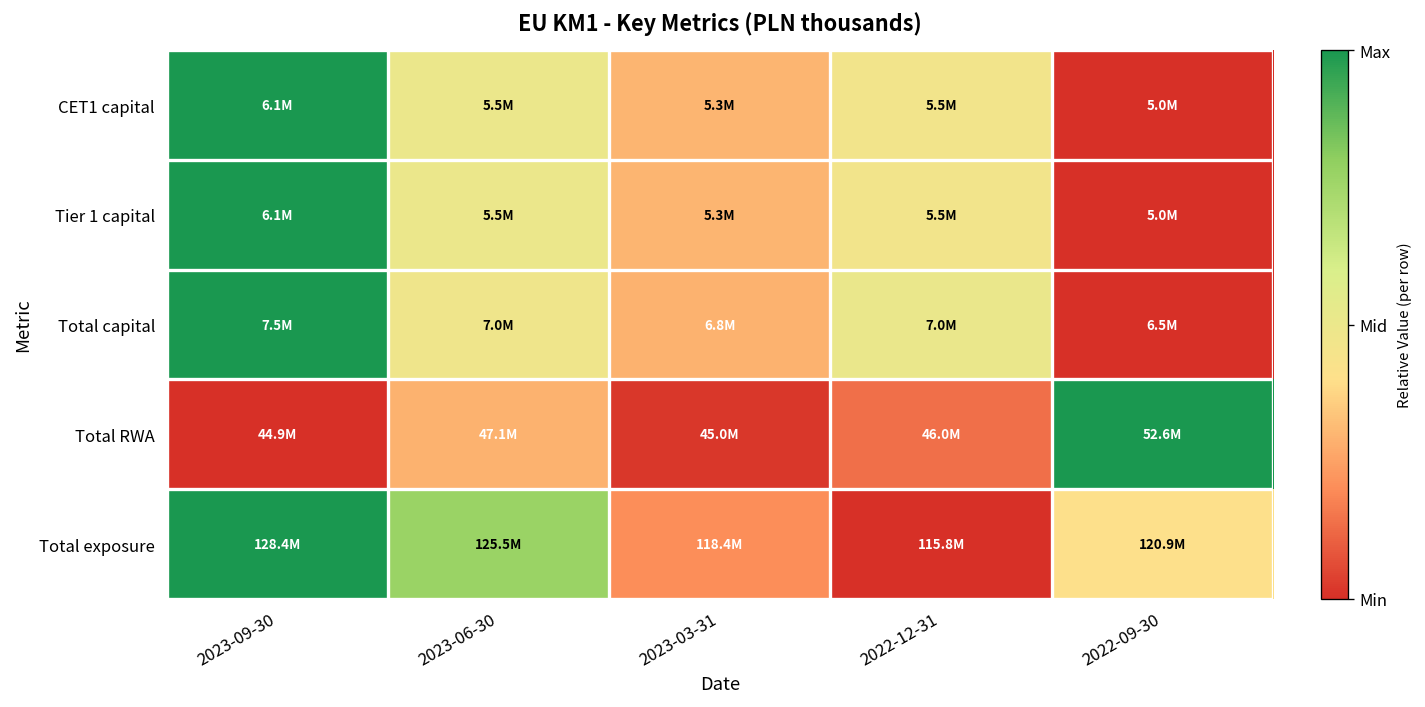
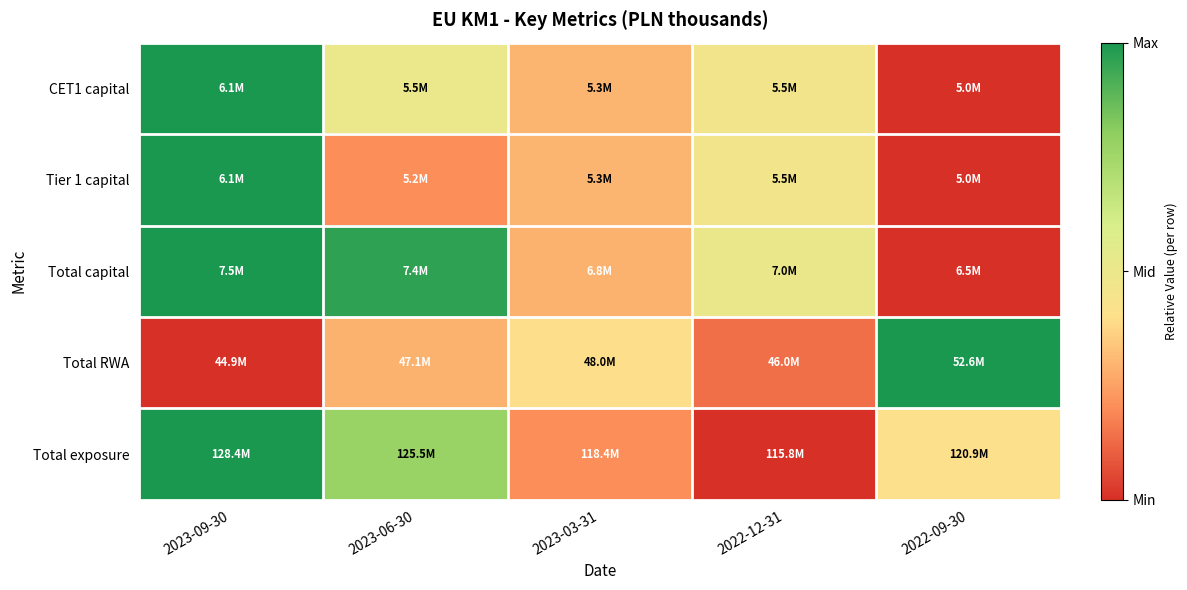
  {
    "CET1 capital": {
      "2023-09-30": "6.1M",
      "2023-06-30": "5.5M",
      "2023-03-31": "5.3M",
      "2022-12-31": "5.5M",
      "2022-09-30": "5.0M"
    },
    "Tier 1 capital": {
      "2023-09-30": "6.1M",
-     "2023-06-30": "5.5M",
+     "2023-06-30": "5.2M",
      "2023-03-31": "5.3M",
      "2022-12-31": "5.5M",
      "2022-09-30": "5.0M"
    },
    "Total capital": {
      "2023-09-30": "7.5M",
-     "2023-06-30": "7.0M",
+     "2023-06-30": "7.4M",
      "2023-03-31": "6.8M",
      "2022-12-31": "7.0M",
      "2022-09-30": "6.5M"
    },
    "Total RWA": {
      "2023-09-30": "44.9M",
      "2023-06-30": "47.1M",
-     "2023-03-31": "45.0M",
+     "2023-03-31": "48.0M",
      "2022-12-31": "46.0M",
      "2022-09-30": "52.6M"
    },
    "Total exposure": {
      "2023-09-30": "128.4M",
      "2023-06-30": "125.5M",
      "2023-03-31": "118.4M",
      "2022-12-31": "115.8M",
      "2022-09-30": "120.9M"
    }
  }
